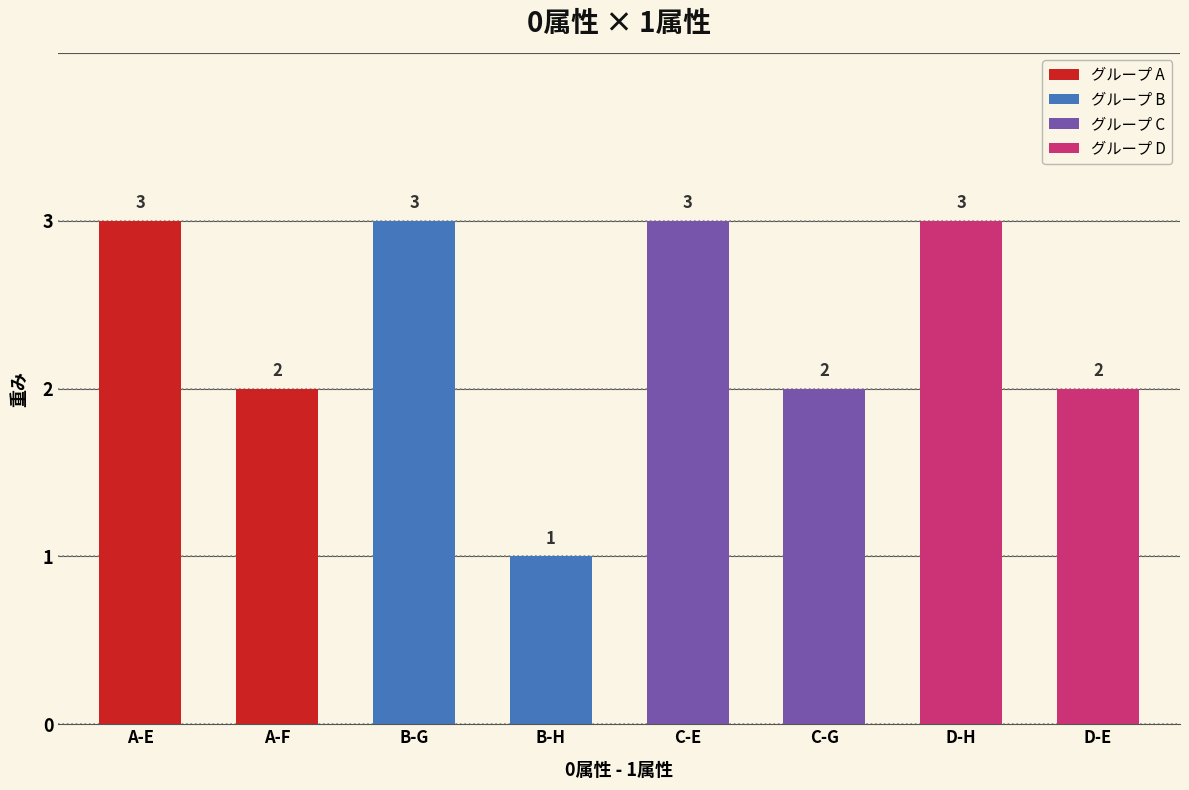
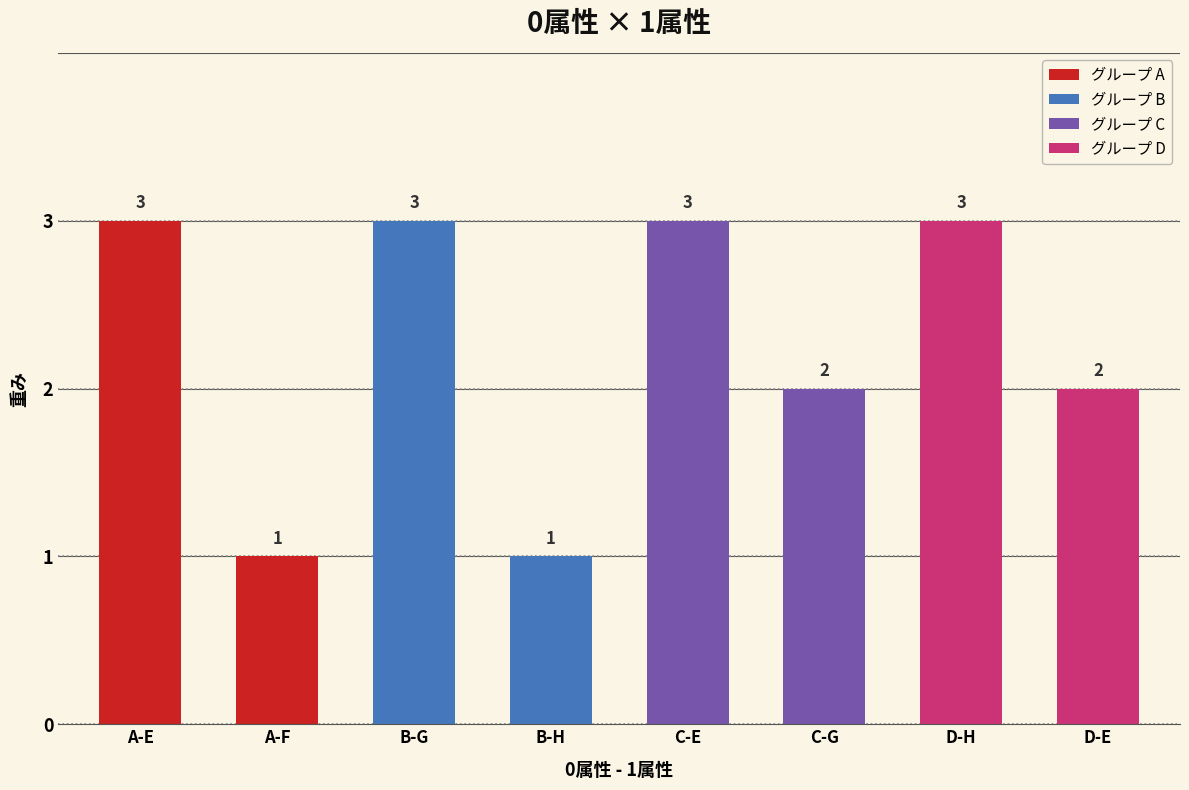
  {
    "A-E": 3,
-   "A-F": 2,
+   "A-F": 1,
    "B-G": 3,
    "B-H": 1,
    "C-E": 3,
    "C-G": 2,
    "D-H": 3,
    "D-E": 2
  }
